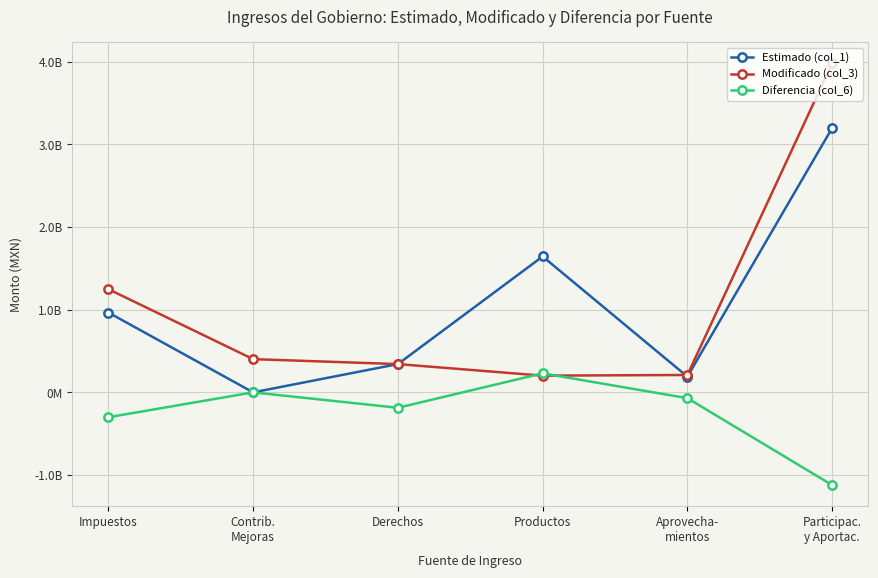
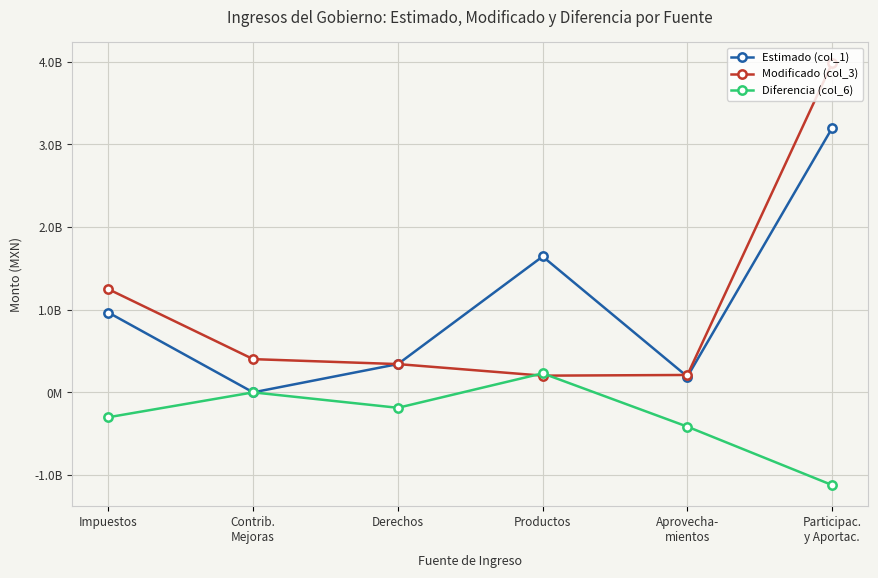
  {
    "Estimado (col_1)": {
      "Impuestos": 1000000000,
      "Productos": 1600000000,
      "Participac. y Aportac.": 3200000000
    },
    "Modificado (col_3)": {
      "Impuestos": 1200000000,
      "Contrib. Mejoras": 400000000
    },
    "Diferencia (col_6)": {
      "Impuestos": -300000000,
      "Derechos": -200000000,
-     "Aprovecha- mientos": -100000000,
+     "Aprovecha- mientos": -400000000,
      "Participac. y Aportac.": -1100000000
    }
  }
